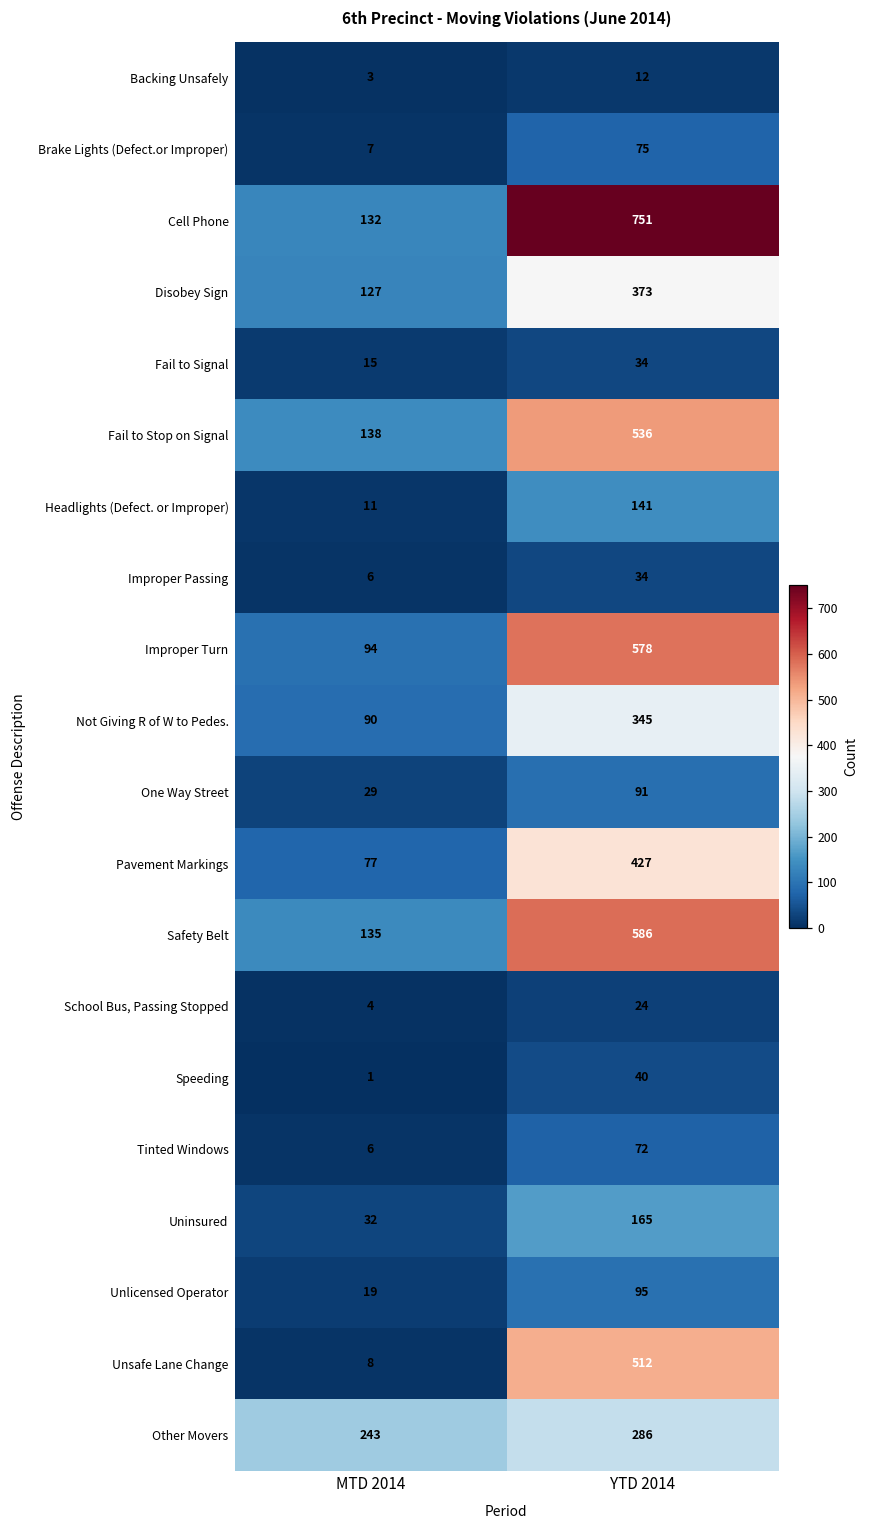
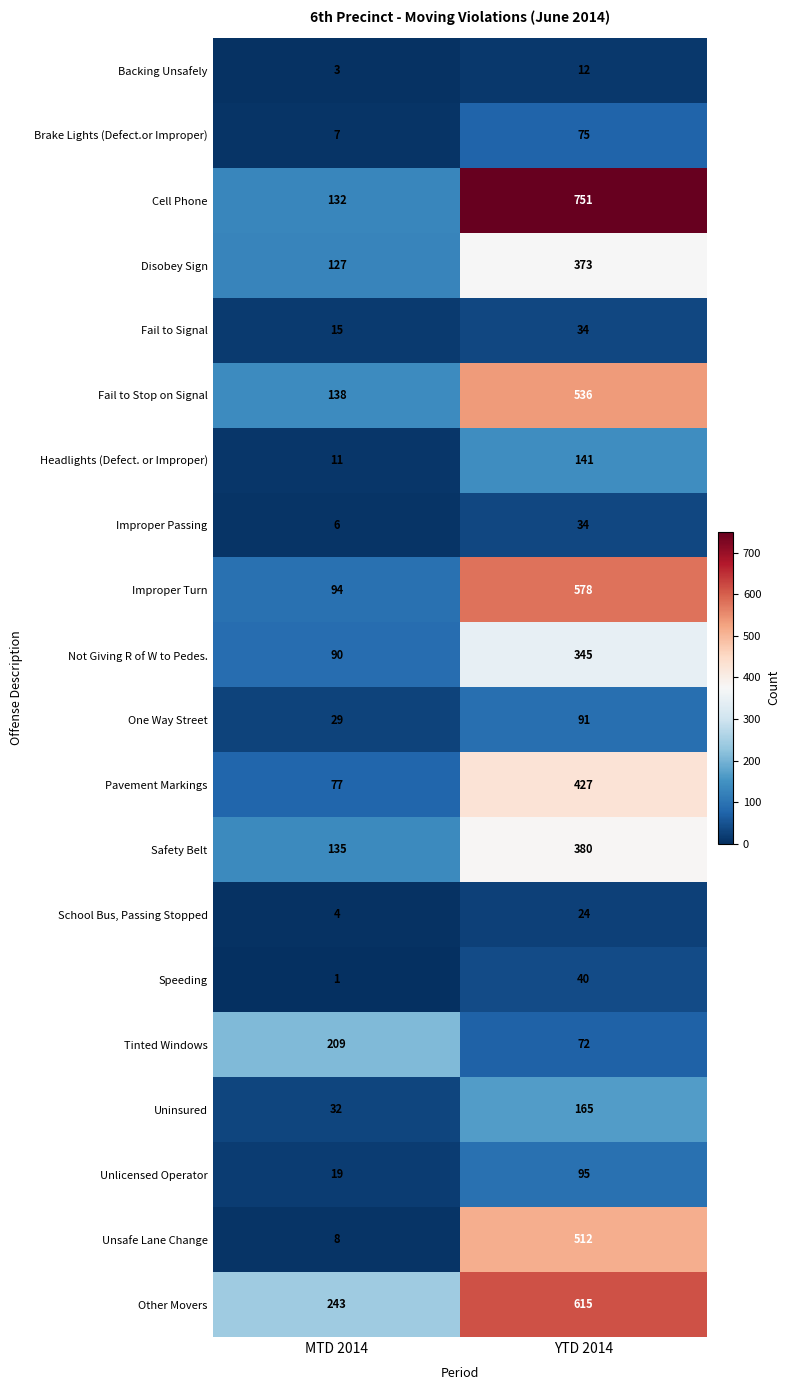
  {
    "Backing Unsafely": {
      "MTD 2014": 3,
      "YTD 2014": 12
    },
    "Brake Lights (Defect.or Improper)": {
      "MTD 2014": 7,
      "YTD 2014": 75
    },
    "Cell Phone": {
      "MTD 2014": 132,
      "YTD 2014": 751
    },
    "Disobey Sign": {
      "MTD 2014": 127,
      "YTD 2014": 373
    },
    "Fail to Signal": {
      "MTD 2014": 15,
      "YTD 2014": 34
    },
    "Fail to Stop on Signal": {
      "MTD 2014": 138,
      "YTD 2014": 536
    },
    "Headlights (Defect. or Improper)": {
      "MTD 2014": 11,
      "YTD 2014": 141
    },
    "Improper Passing": {
      "MTD 2014": 6,
      "YTD 2014": 34
    },
    "Improper Turn": {
      "MTD 2014": 94,
      "YTD 2014": 578
    },
    "Not Giving R of W to Pedes.": {
      "MTD 2014": 90,
      "YTD 2014": 345
    },
    "One Way Street": {
      "MTD 2014": 29,
      "YTD 2014": 91
    },
    "Pavement Markings": {
      "MTD 2014": 77,
      "YTD 2014": 427
    },
    "Safety Belt": {
      "MTD 2014": 135,
-     "YTD 2014": 586
+     "YTD 2014": 380
    },
    "School Bus, Passing Stopped": {
      "MTD 2014": 4,
      "YTD 2014": 24
    },
    "Speeding": {
      "MTD 2014": 1,
      "YTD 2014": 40
    },
    "Tinted Windows": {
-     "MTD 2014": 6,
+     "MTD 2014": 209,
      "YTD 2014": 72
    },
    "Uninsured": {
      "MTD 2014": 32,
      "YTD 2014": 165
    },
    "Unlicensed Operator": {
      "MTD 2014": 19,
      "YTD 2014": 95
    },
    "Unsafe Lane Change": {
      "MTD 2014": 8,
      "YTD 2014": 512
    },
    "Other Movers": {
      "MTD 2014": 243,
-     "YTD 2014": 286
+     "YTD 2014": 615
    }
  }
